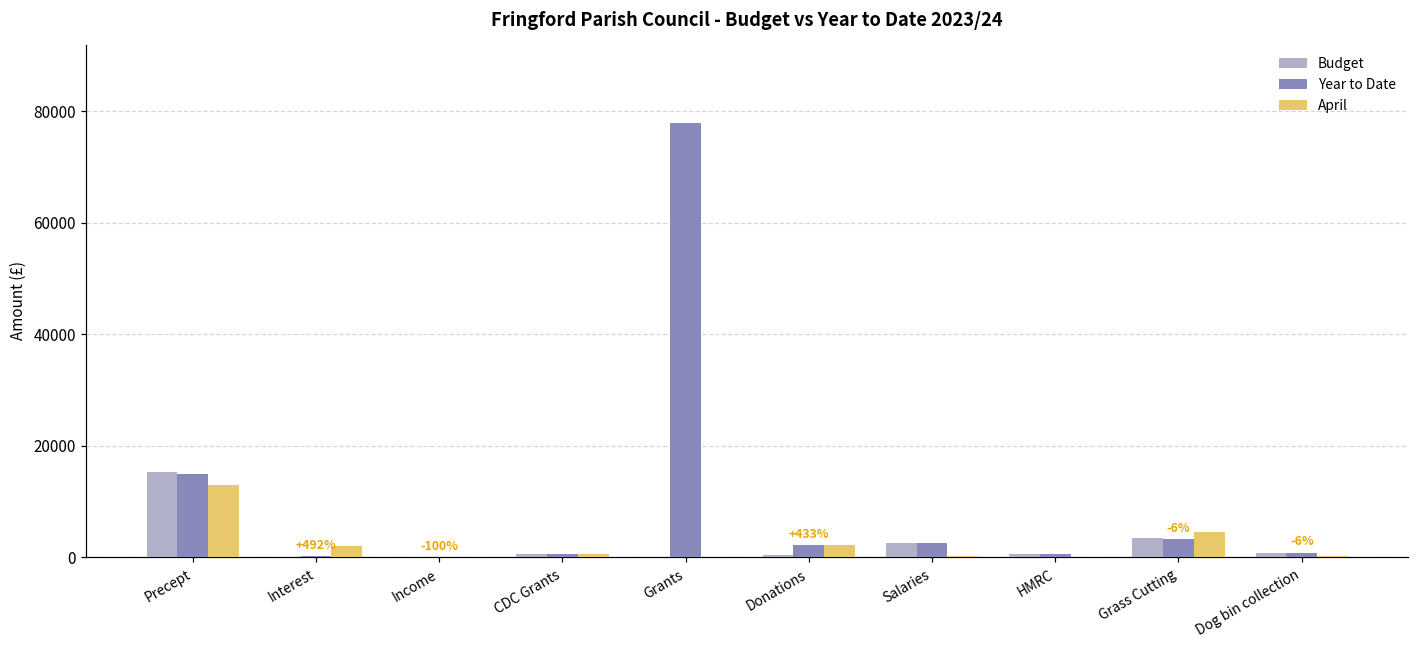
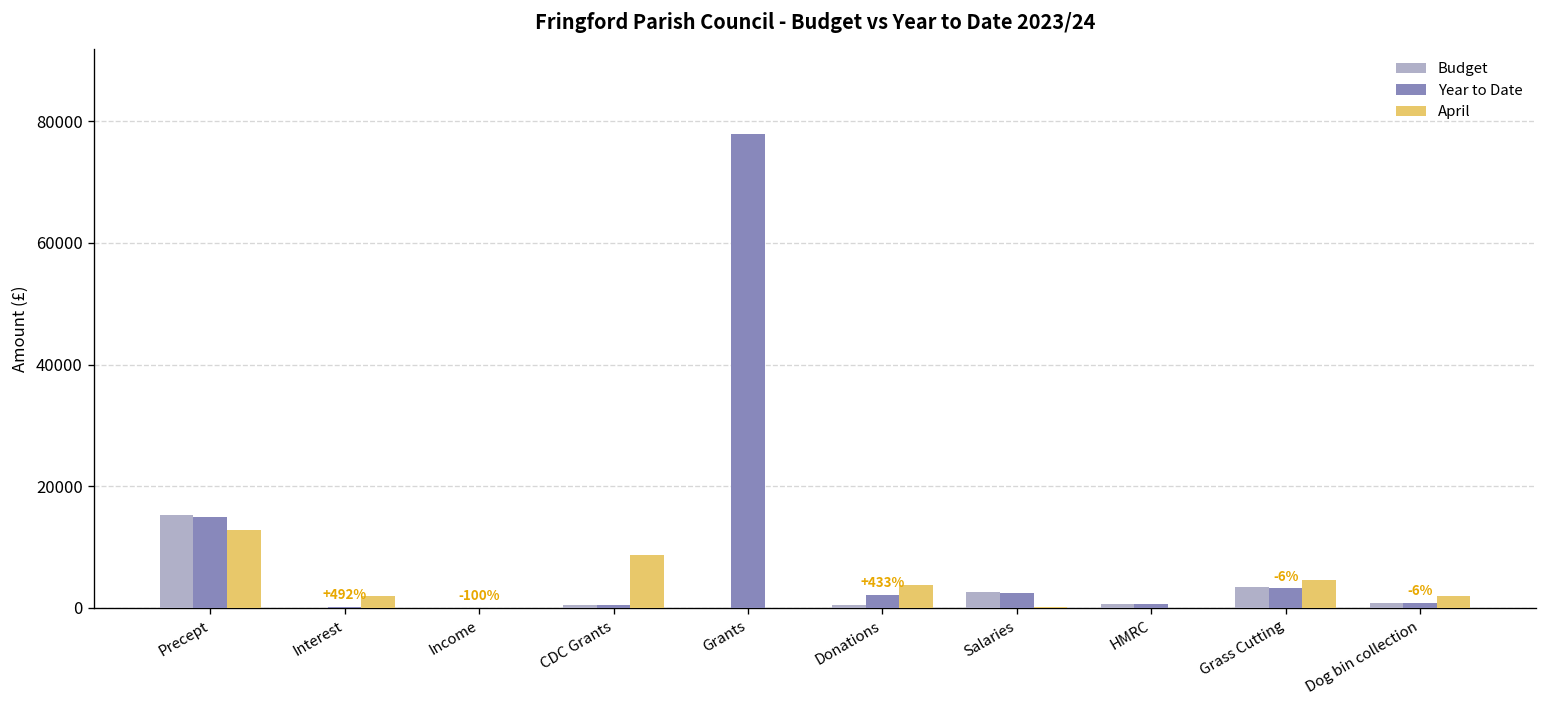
  {
    "April": {
      "Precept": 13000,
      "Interest": 2000,
      "Income": 0,
-     "CDC Grants": 1000,
+     "CDC Grants": 9000,
      "Grants": 0,
-     "Donations": 2000,
+     "Donations": 4000,
      "Grass Cutting": 5000,
-     "Dog bin collection": 0
+     "Dog bin collection": 2000
    }
  }
